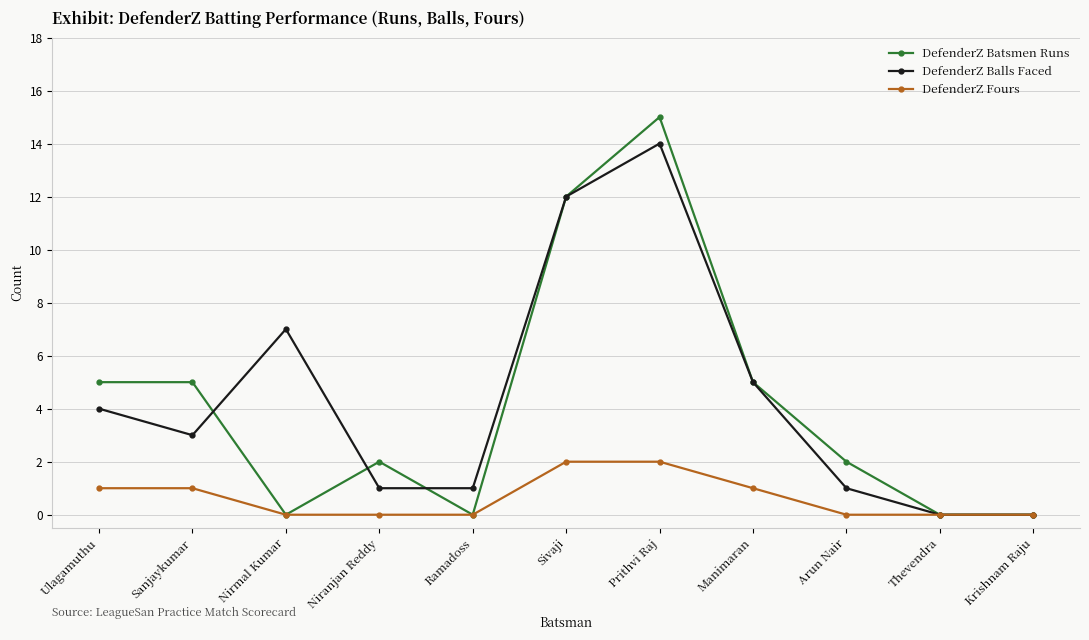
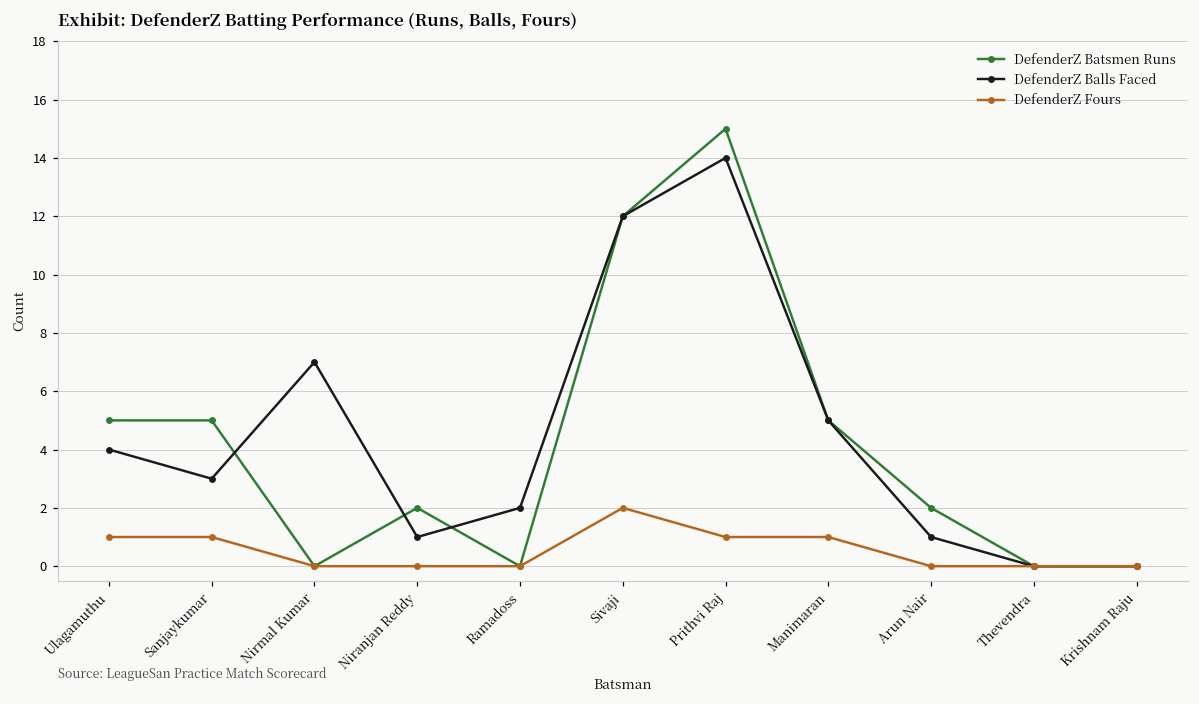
  {
    "DefenderZ Batsmen Runs": {
      "Ulagamuthu": 5,
      "Sanjaykumar": 5,
      "Niranjan Reddy": 2,
      "Prithvi Raj": 15,
      "Arun Nair": 2
    },
    "DefenderZ Balls Faced": {
      "Ulagamuthu": 4,
      "Sanjaykumar": 3,
      "Nirmal Kumar": 7,
      "Niranjan Reddy": 1,
-     "Ramadoss": 1,
+     "Ramadoss": 2,
      "Prithvi Raj": 14,
      "Arun Nair": 1
    },
    "DefenderZ Fours": {
      "Ulagamuthu": 1,
      "Sanjaykumar": 1,
      "Niranjan Reddy": 0,
      "Sivaji": 2,
-     "Prithvi Raj": 2,
+     "Prithvi Raj": 1,
      "Manimaran": 1,
      "Arun Nair": 0
    }
  }
